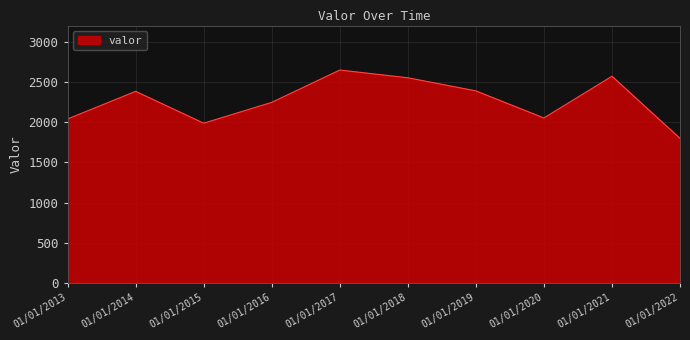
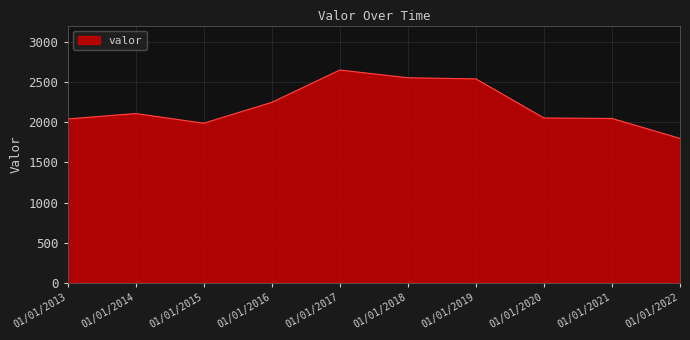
  {
    "01/01/2013": 2000,
-   "01/01/2014": 2400,
+   "01/01/2014": 2100,
    "01/01/2015": 2000,
    "01/01/2016": 2200,
    "01/01/2017": 2600,
    "01/01/2018": 2600,
-   "01/01/2019": 2400,
+   "01/01/2019": 2500,
    "01/01/2020": 2100,
-   "01/01/2021": 2600,
+   "01/01/2021": 2000,
    "01/01/2022": 1800
  }
